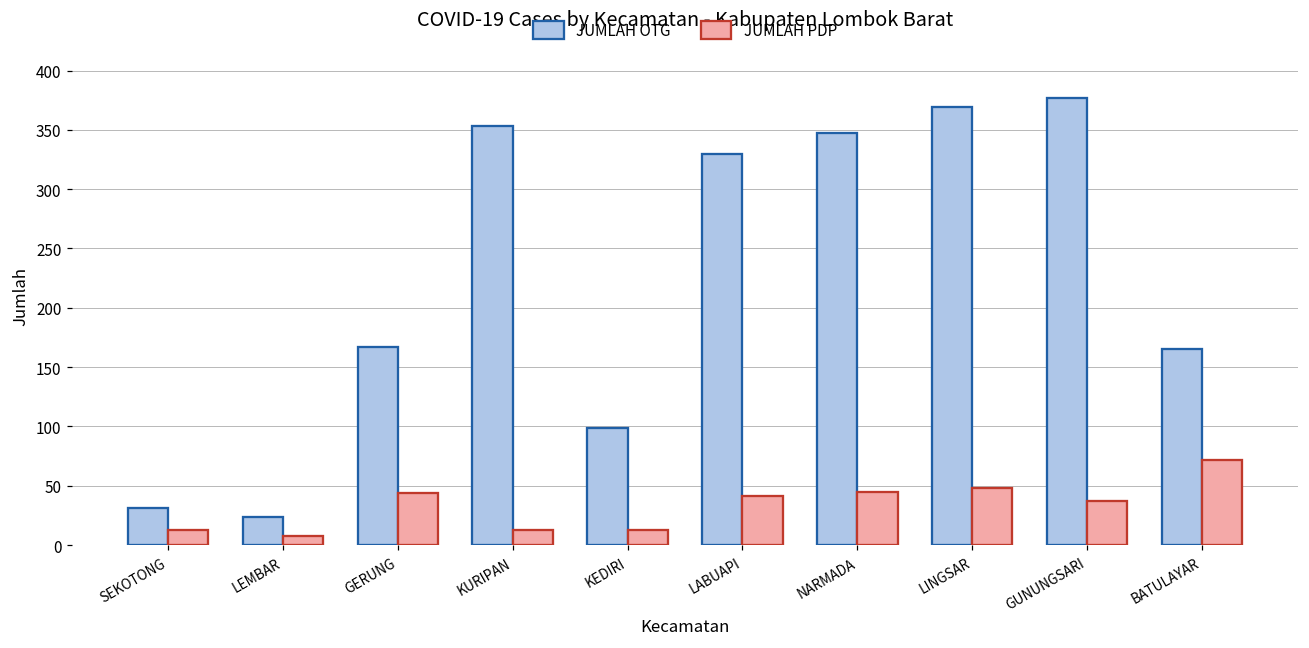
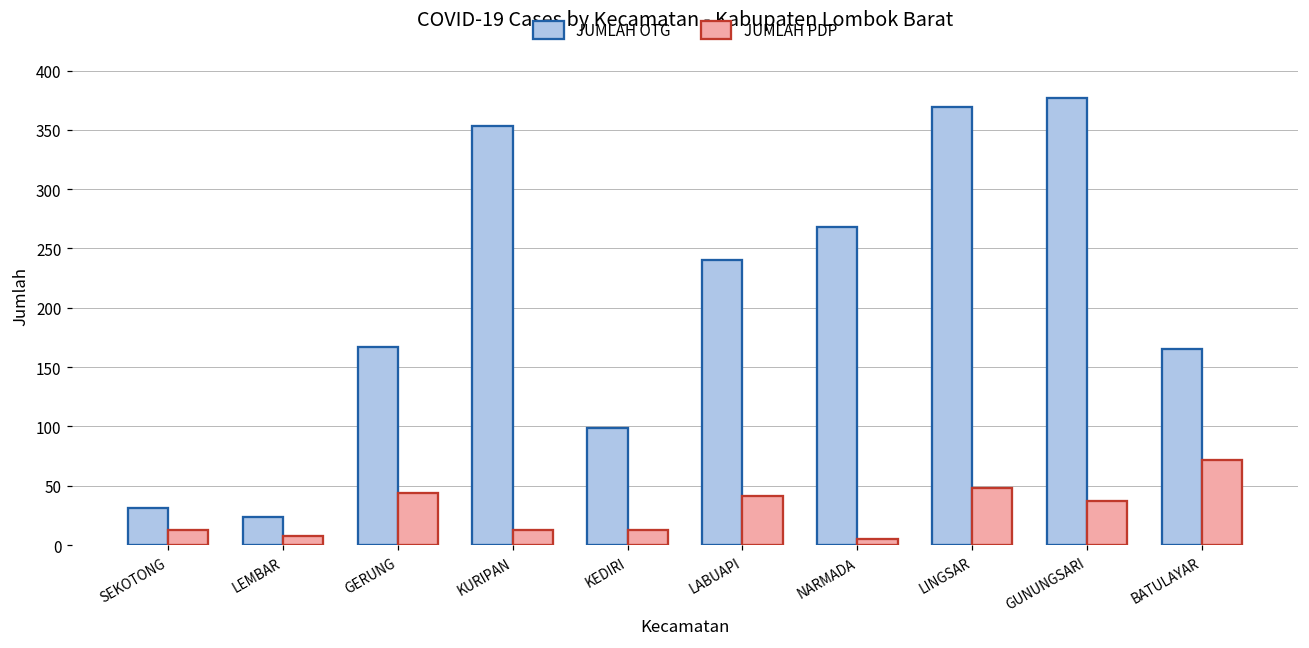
  {
    "JUMLAH OTG": {
      "SEKOTONG": 31,
      "LEMBAR": 24,
      "GERUNG": 167,
      "KURIPAN": 353,
      "KEDIRI": 99,
-     "LABUAPI": 330,
-     "NARMADA": 347,
+     "LABUAPI": 240,
+     "NARMADA": 268,
      "LINGSAR": 369,
      "GUNUNGSARI": 377,
      "BATULAYAR": 165
    },
    "JUMLAH PDP": {
      "SEKOTONG": 13,
      "LEMBAR": 8,
      "GERUNG": 44,
      "KURIPAN": 13,
      "KEDIRI": 13,
      "LABUAPI": 41,
-     "NARMADA": 45,
+     "NARMADA": 5,
      "LINGSAR": 48,
      "GUNUNGSARI": 37,
      "BATULAYAR": 72
    }
  }
